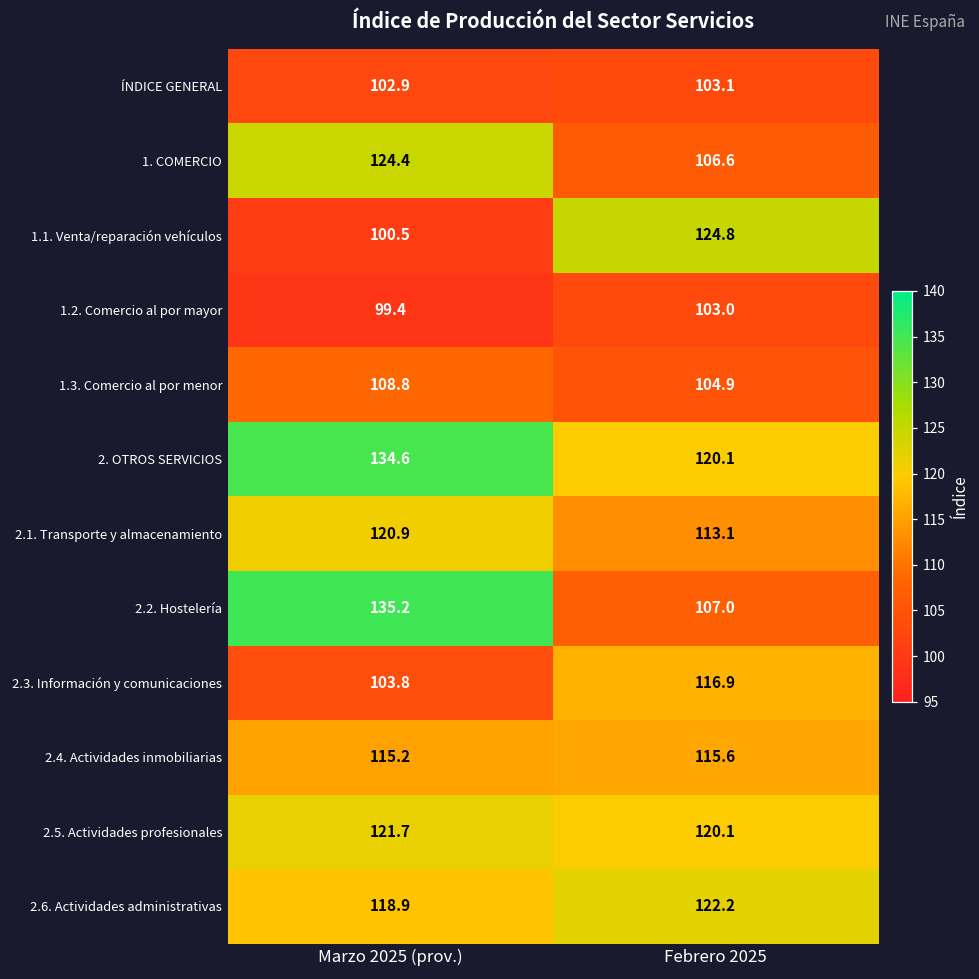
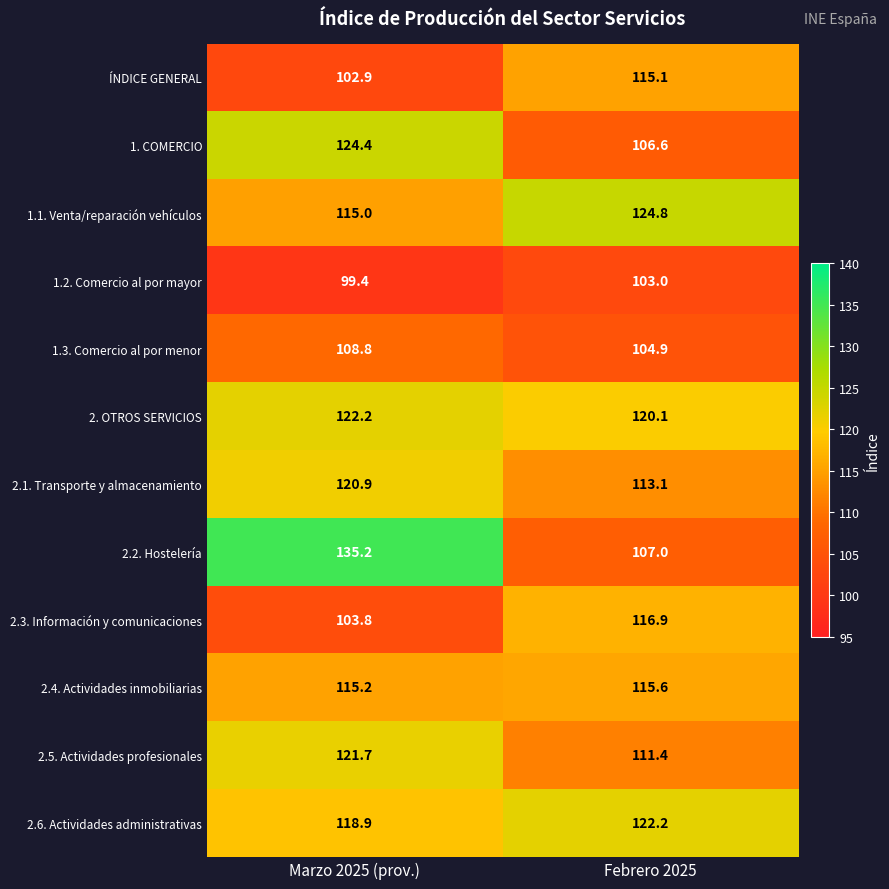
  {
    "ÍNDICE GENERAL": {
      "Marzo 2025 (prov.)": 102.9,
-     "Febrero 2025": 103.1
+     "Febrero 2025": 115.1
    },
    "1. COMERCIO": {
      "Marzo 2025 (prov.)": 124.4,
      "Febrero 2025": 106.6
    },
    "1.1. Venta/reparación vehículos": {
-     "Marzo 2025 (prov.)": 100.5,
+     "Marzo 2025 (prov.)": 115.0,
      "Febrero 2025": 124.8
    },
    "1.2. Comercio al por mayor": {
      "Marzo 2025 (prov.)": 99.4,
      "Febrero 2025": 103.0
    },
    "1.3. Comercio al por menor": {
      "Marzo 2025 (prov.)": 108.8,
      "Febrero 2025": 104.9
    },
    "2. OTROS SERVICIOS": {
-     "Marzo 2025 (prov.)": 134.6,
+     "Marzo 2025 (prov.)": 122.2,
      "Febrero 2025": 120.1
    },
    "2.1. Transporte y almacenamiento": {
      "Marzo 2025 (prov.)": 120.9,
      "Febrero 2025": 113.1
    },
    "2.2. Hostelería": {
      "Marzo 2025 (prov.)": 135.2,
      "Febrero 2025": 107.0
    },
    "2.3. Información y comunicaciones": {
      "Marzo 2025 (prov.)": 103.8,
      "Febrero 2025": 116.9
    },
    "2.4. Actividades inmobiliarias": {
      "Marzo 2025 (prov.)": 115.2,
      "Febrero 2025": 115.6
    },
    "2.5. Actividades profesionales": {
      "Marzo 2025 (prov.)": 121.7,
-     "Febrero 2025": 120.1
+     "Febrero 2025": 111.4
    },
    "2.6. Actividades administrativas": {
      "Marzo 2025 (prov.)": 118.9,
      "Febrero 2025": 122.2
    }
  }
